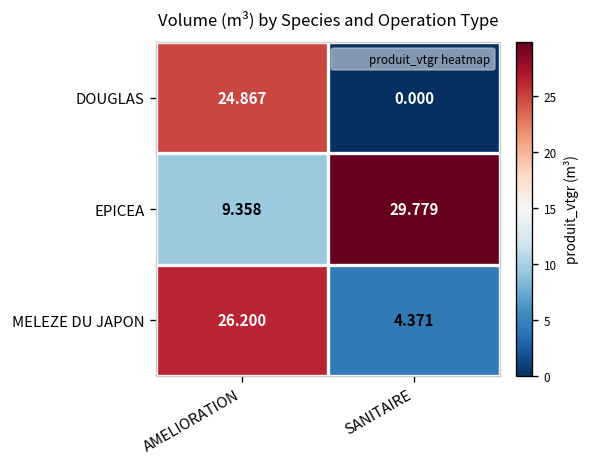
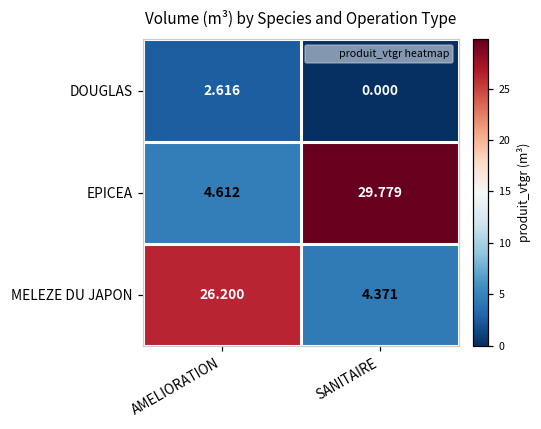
  {
    "DOUGLAS": {
-     "AMELIORATION": 24.867,
+     "AMELIORATION": 2.616,
      "SANITAIRE": 0.000
    },
    "EPICEA": {
-     "AMELIORATION": 9.358,
+     "AMELIORATION": 4.612,
      "SANITAIRE": 29.779
    },
    "MELEZE DU JAPON": {
      "AMELIORATION": 26.200,
      "SANITAIRE": 4.371
    }
  }
